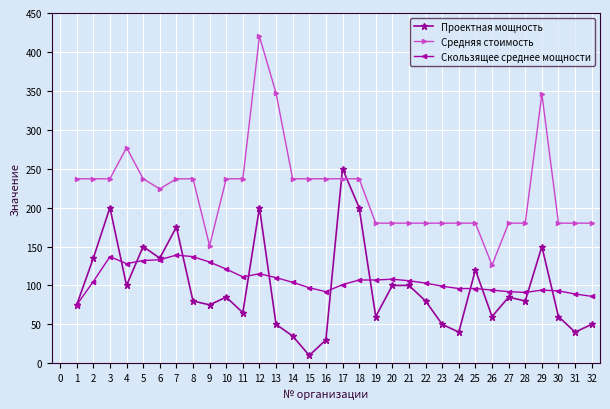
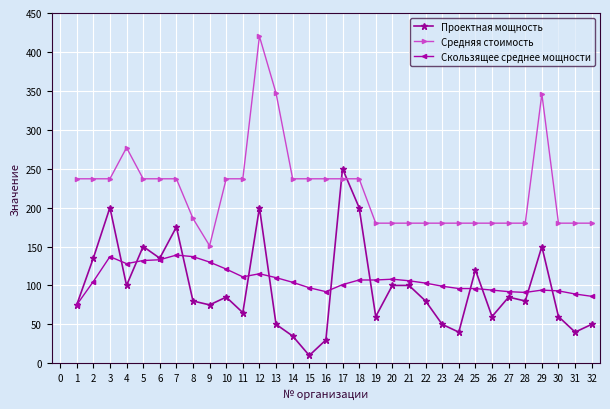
  {
    "Средняя стоимость": {
      "1": 240,
      "2": 240,
      "3": 240,
      "4": 280,
      "5": 240,
-     "6": 220,
+     "6": 240,
      "7": 240,
-     "8": 240,
+     "8": 190,
      "9": 150,
      "10": 240,
      "11": 240,
      "12": 420,
      "13": 350,
      "14": 240,
      "15": 240,
      "16": 240,
      "17": 240,
      "18": 240,
      "19": 180,
      "20": 180,
      "21": 180,
      "22": 180,
      "23": 180,
      "24": 180,
      "25": 180,
-     "26": 130,
+     "26": 180,
      "27": 180,
      "28": 180,
      "29": 350,
      "30": 180,
      "31": 180,
      "32": 180
    }
  }
